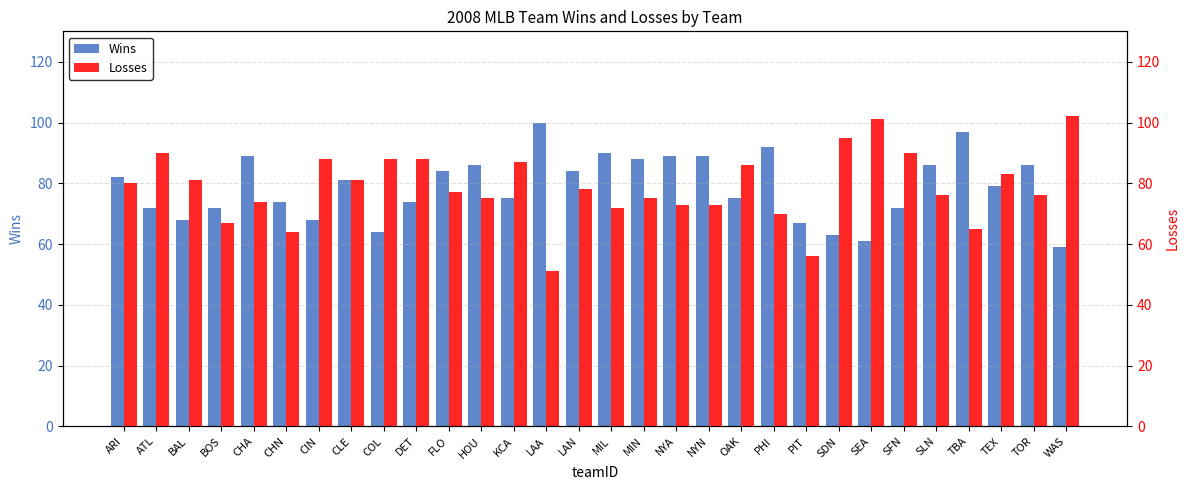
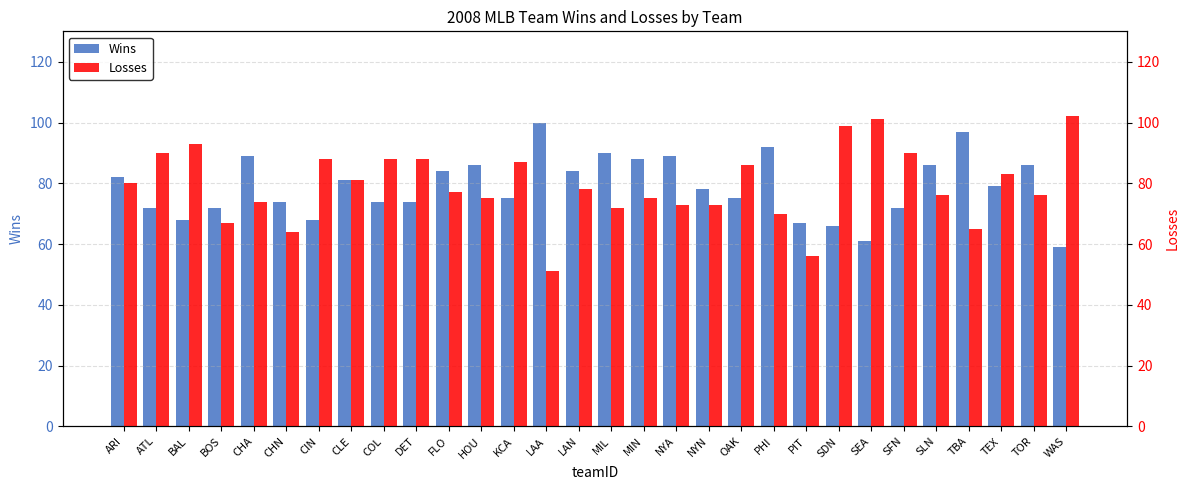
  {
    "Wins": {
      "ARI": 82,
      "ATL": 72,
      "BAL": 68,
      "BOS": 72,
      "CHA": 89,
      "CHN": 74,
      "CIN": 68,
      "CLE": 81,
-     "COL": 64,
+     "COL": 74,
      "DET": 74,
      "FLO": 84,
      "HOU": 86,
      "KCA": 75,
      "LAA": 100,
      "LAN": 84,
      "MIL": 90,
      "MIN": 88,
      "NYA": 89,
-     "NYN": 89,
+     "NYN": 78,
      "OAK": 75,
      "PHI": 92,
      "PIT": 67,
-     "SDN": 63,
+     "SDN": 66,
      "SEA": 61,
      "SFN": 72,
      "SLN": 86,
      "TBA": 97,
      "TEX": 79,
      "TOR": 86,
      "WAS": 59
    },
    "Losses": {
      "ARI": 80,
      "ATL": 90,
-     "BAL": 81,
+     "BAL": 93,
      "BOS": 67,
      "CHA": 74,
      "CHN": 64,
      "CIN": 88,
      "CLE": 81,
      "COL": 88,
      "DET": 88,
      "FLO": 77,
      "HOU": 75,
      "KCA": 87,
      "LAA": 51,
      "LAN": 78,
      "MIL": 72,
      "MIN": 75,
      "NYA": 73,
      "NYN": 73,
      "OAK": 86,
      "PHI": 70,
      "PIT": 56,
-     "SDN": 95,
+     "SDN": 99,
      "SEA": 101,
      "SFN": 90,
      "SLN": 76,
      "TBA": 65,
      "TEX": 83,
      "TOR": 76,
      "WAS": 102
    }
  }
